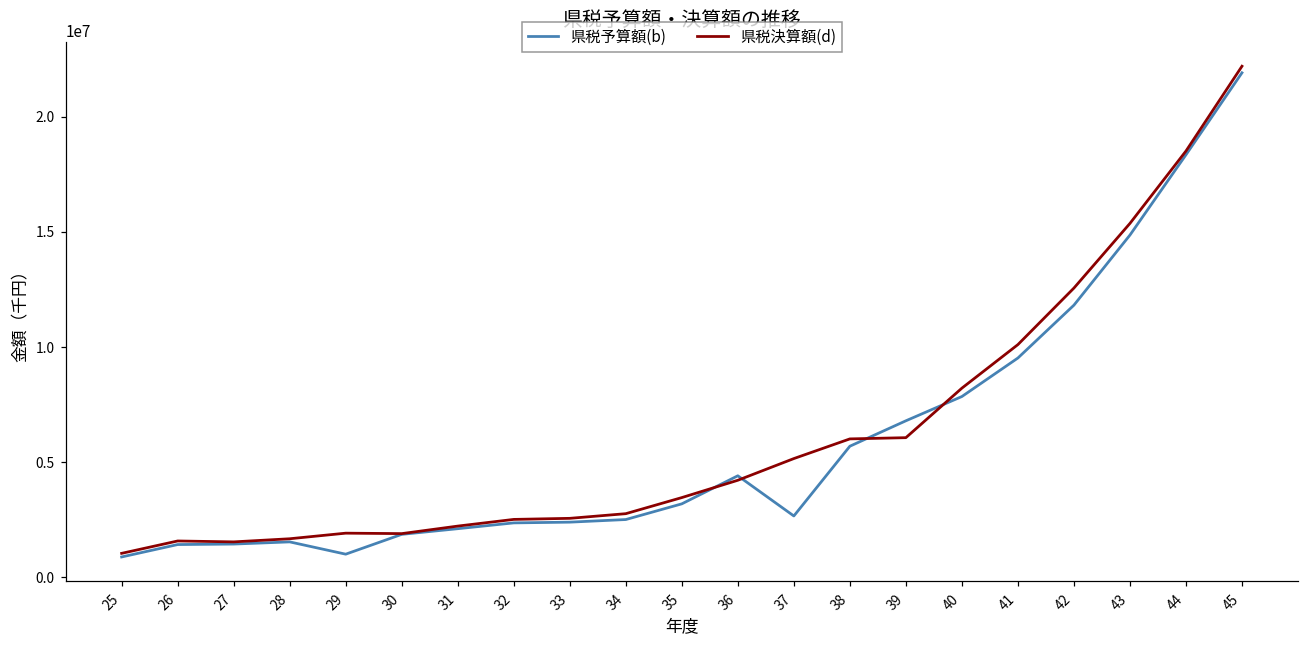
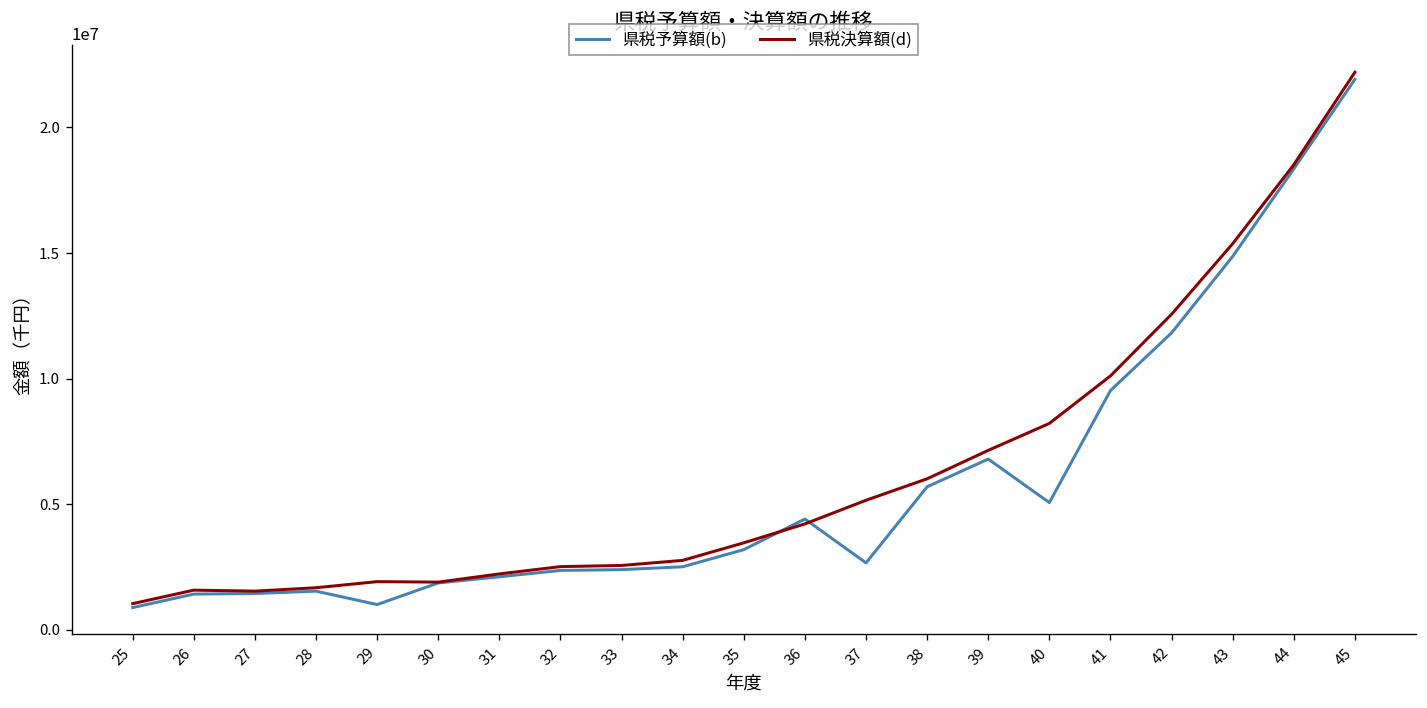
  {
    "県税予算額(b)": {
      "25": 900000,
      "26": 1400000,
      "28": 1500000,
      "29": 1000000,
      "32": 2400000,
      "33": 2400000,
      "34": 2500000,
      "35": 3200000,
      "36": 4400000,
      "37": 2700000,
      "38": 5700000,
      "39": 6800000,
-     "40": 7900000,
+     "40": 5100000,
      "41": 9500000,
      "42": 11800000,
      "43": 14900000,
      "44": 18400000,
      "45": 21900000
    },
    "県税決算額(d)": {
      "25": 1000000,
      "26": 1600000,
      "28": 1700000,
      "29": 1900000,
      "32": 2500000,
      "33": 2600000,
      "34": 2800000,
      "35": 3500000,
      "36": 4200000,
      "37": 5200000,
      "38": 6000000,
-     "39": 6100000,
+     "39": 7100000,
      "40": 8200000,
      "41": 10100000,
      "42": 12600000,
      "43": 15400000,
      "44": 18500000,
      "45": 22200000
    }
  }
